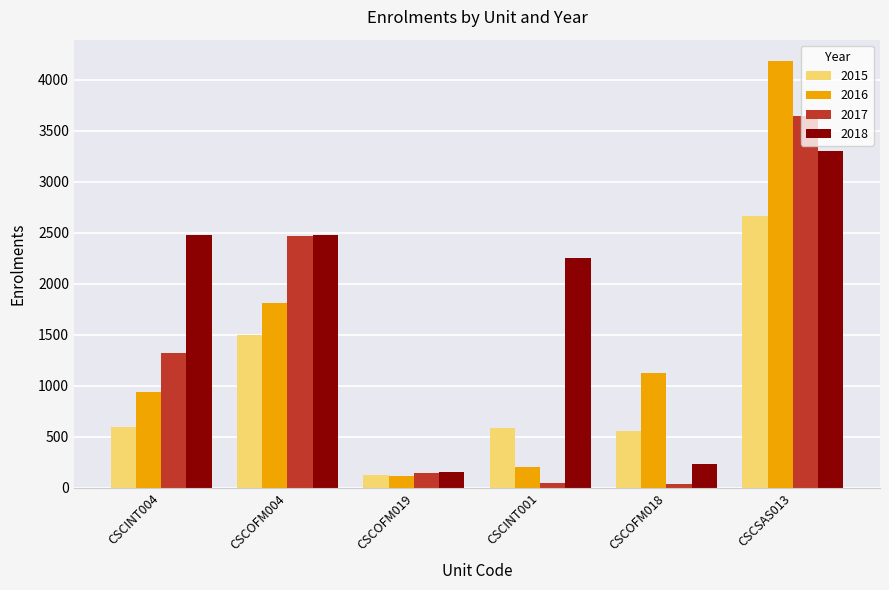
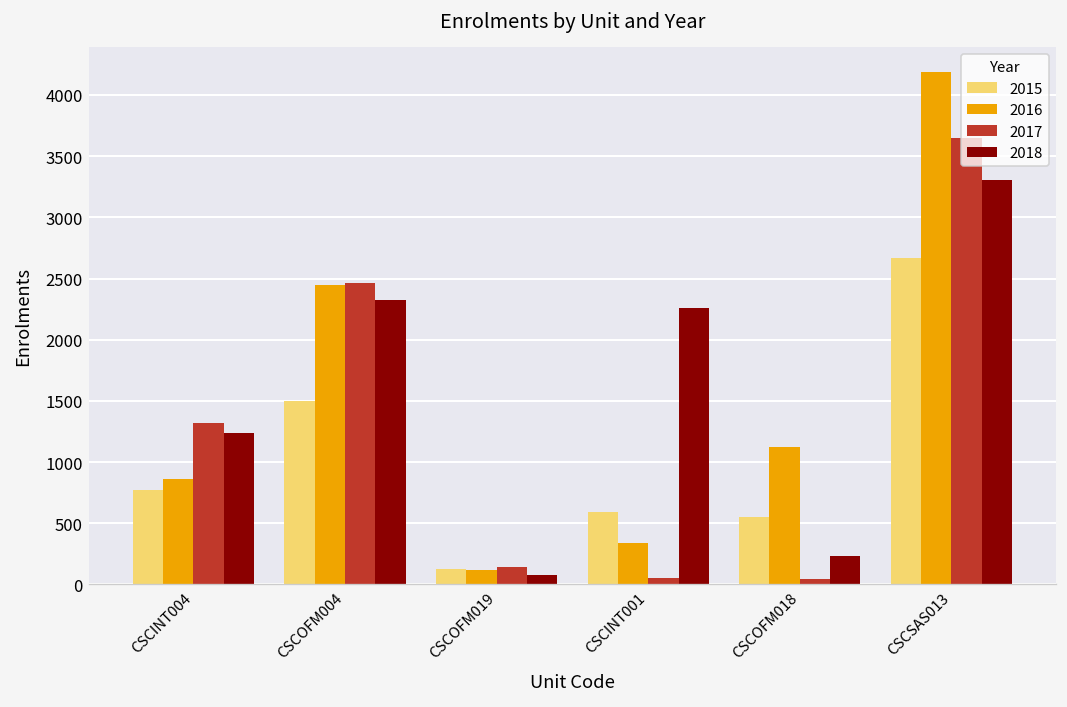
  {
    "2015": {
-     "CSCINT004": 600,
+     "CSCINT004": 770,
      "CSCOFM004": 1500,
      "CSCOFM019": 120,
      "CSCINT001": 590,
      "CSCOFM018": 550,
      "CSCSAS013": 2670
    },
    "2016": {
-     "CSCINT004": 940,
-     "CSCOFM004": 1820,
+     "CSCINT004": 860,
+     "CSCOFM004": 2450,
      "CSCOFM019": 120,
-     "CSCINT001": 210,
+     "CSCINT001": 340,
      "CSCOFM018": 1120,
      "CSCSAS013": 4190
    },
    "2017": {
      "CSCINT004": 1320,
      "CSCOFM004": 2470,
      "CSCOFM019": 140,
      "CSCINT001": 50,
      "CSCOFM018": 40
    },
    "2018": {
-     "CSCINT004": 2480,
-     "CSCOFM004": 2480,
-     "CSCOFM019": 160,
+     "CSCINT004": 1240,
+     "CSCOFM004": 2330,
+     "CSCOFM019": 80,
      "CSCINT001": 2260,
      "CSCOFM018": 230,
      "CSCSAS013": 3300
    }
  }
